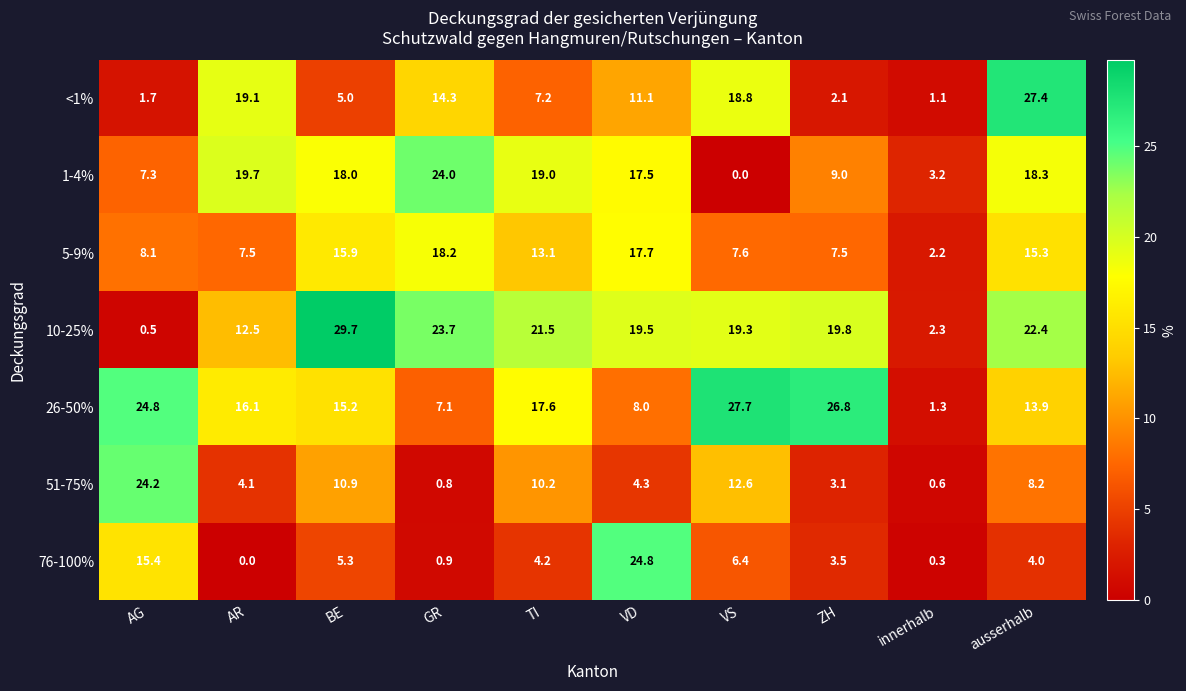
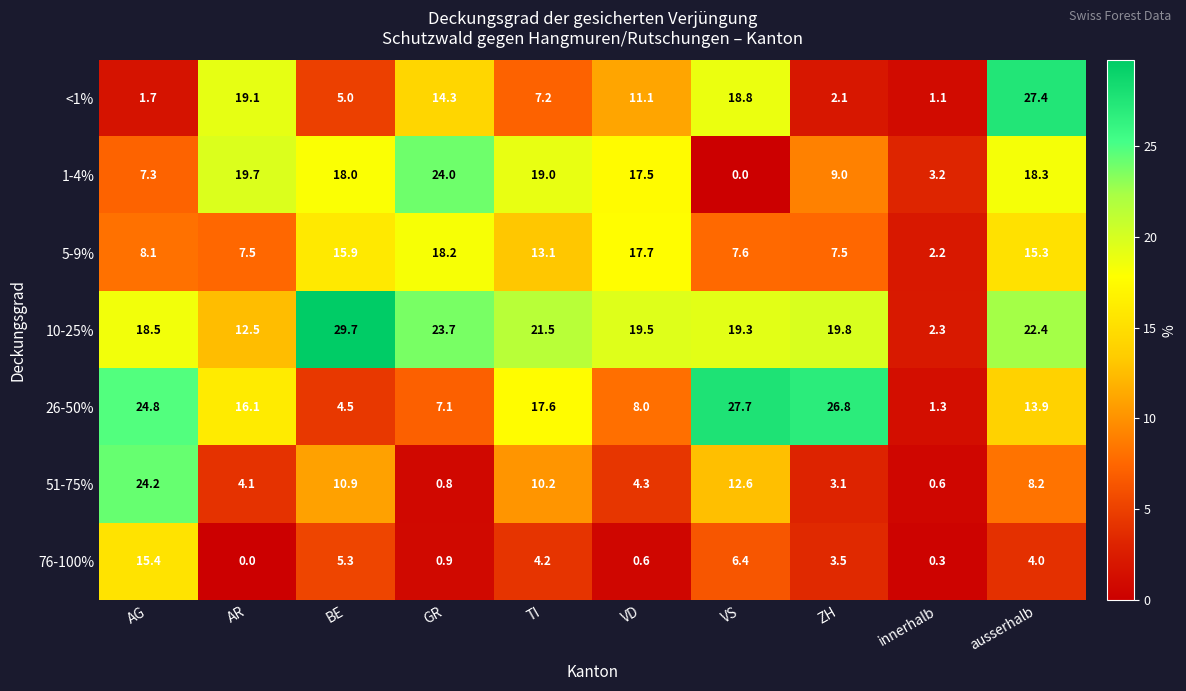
  {
    "<1%": {
      "AG": 1.7,
      "AR": 19.1,
      "BE": 5.0,
      "GR": 14.3,
      "TI": 7.2,
      "VD": 11.1,
      "VS": 18.8,
      "ZH": 2.1,
      "innerhalb": 1.1,
      "ausserhalb": 27.4
    },
    "1-4%": {
      "AG": 7.3,
      "AR": 19.7,
      "BE": 18.0,
      "GR": 24.0,
      "TI": 19.0,
      "VD": 17.5,
      "VS": 0.0,
      "ZH": 9.0,
      "innerhalb": 3.2,
      "ausserhalb": 18.3
    },
    "5-9%": {
      "AG": 8.1,
      "AR": 7.5,
      "BE": 15.9,
      "GR": 18.2,
      "TI": 13.1,
      "VD": 17.7,
      "VS": 7.6,
      "ZH": 7.5,
      "innerhalb": 2.2,
      "ausserhalb": 15.3
    },
    "10-25%": {
-     "AG": 0.5,
+     "AG": 18.5,
      "AR": 12.5,
      "BE": 29.7,
      "GR": 23.7,
      "TI": 21.5,
      "VD": 19.5,
      "VS": 19.3,
      "ZH": 19.8,
      "innerhalb": 2.3,
      "ausserhalb": 22.4
    },
    "26-50%": {
      "AG": 24.8,
      "AR": 16.1,
-     "BE": 15.2,
+     "BE": 4.5,
      "GR": 7.1,
      "TI": 17.6,
      "VD": 8.0,
      "VS": 27.7,
      "ZH": 26.8,
      "innerhalb": 1.3,
      "ausserhalb": 13.9
    },
    "51-75%": {
      "AG": 24.2,
      "AR": 4.1,
      "BE": 10.9,
      "GR": 0.8,
      "TI": 10.2,
      "VD": 4.3,
      "VS": 12.6,
      "ZH": 3.1,
      "innerhalb": 0.6,
      "ausserhalb": 8.2
    },
    "76-100%": {
      "AG": 15.4,
      "AR": 0.0,
      "BE": 5.3,
      "GR": 0.9,
      "TI": 4.2,
-     "VD": 24.8,
+     "VD": 0.6,
      "VS": 6.4,
      "ZH": 3.5,
      "innerhalb": 0.3,
      "ausserhalb": 4.0
    }
  }
